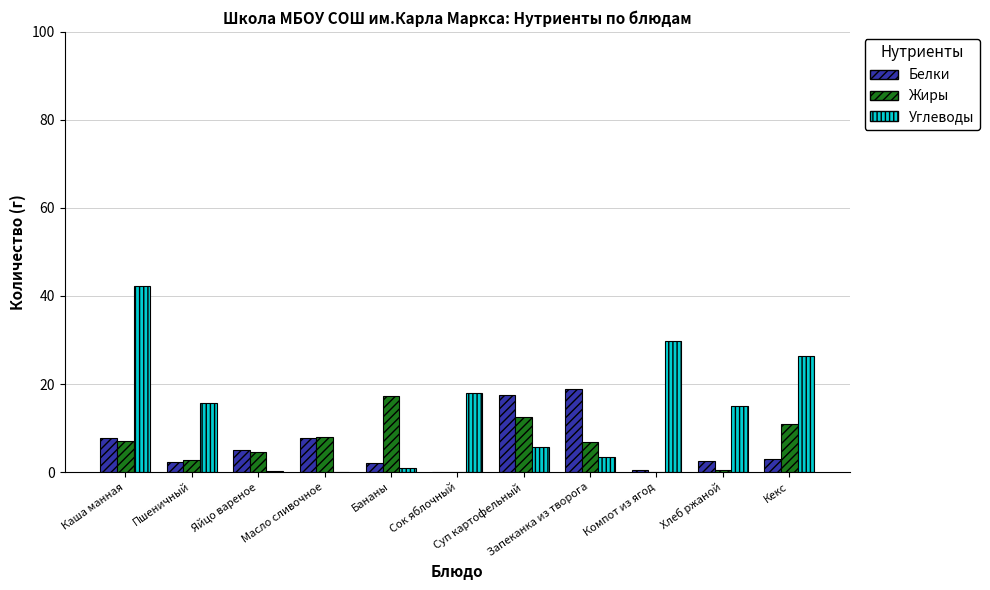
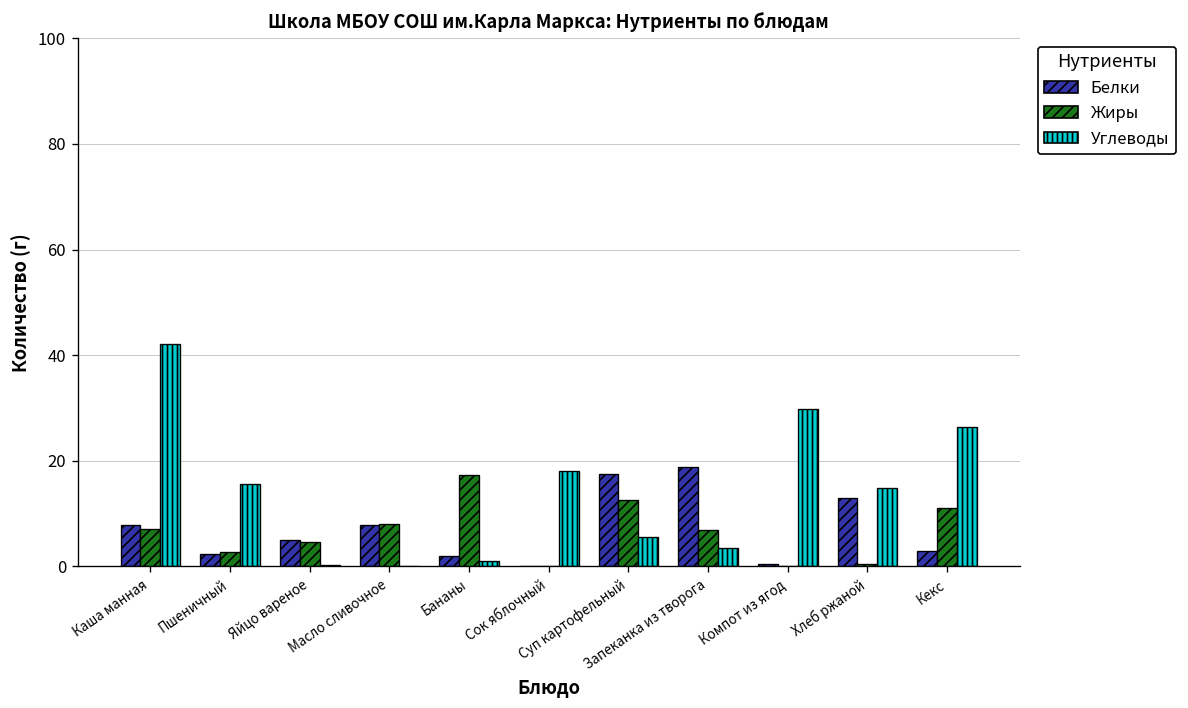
  {
    "Белки": {
      "Каша манная": 8,
      "Пшеничный": 2,
      "Яйцо вареное": 5,
      "Масло сливочное": 8,
      "Бананы": 2,
      "Сок яблочный": 0,
      "Суп картофельный": 18,
      "Запеканка из творога": 19,
-     "Хлеб ржаной": 2,
+     "Хлеб ржаной": 13,
      "Кекс": 3
    },
    "Жиры": {
      "Каша манная": 7,
      "Пшеничный": 3,
      "Яйцо вареное": 5,
      "Масло сливочное": 8,
      "Бананы": 17,
      "Сок яблочный": 0,
      "Суп картофельный": 13,
      "Запеканка из творога": 7,
      "Компот из ягод": 0,
      "Кекс": 11
    },
    "Углеводы": {
      "Каша манная": 42,
      "Пшеничный": 16,
      "Масло сливочное": 0,
      "Бананы": 1,
      "Сок яблочный": 18,
      "Суп картофельный": 6,
      "Запеканка из творога": 4,
      "Компот из ягод": 30,
      "Хлеб ржаной": 15,
      "Кекс": 26
    }
  }
